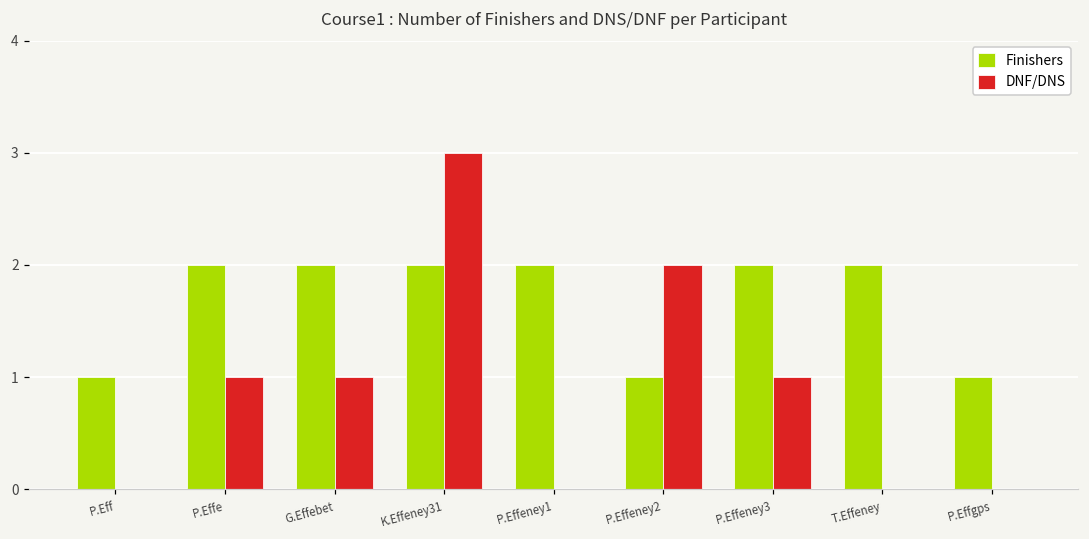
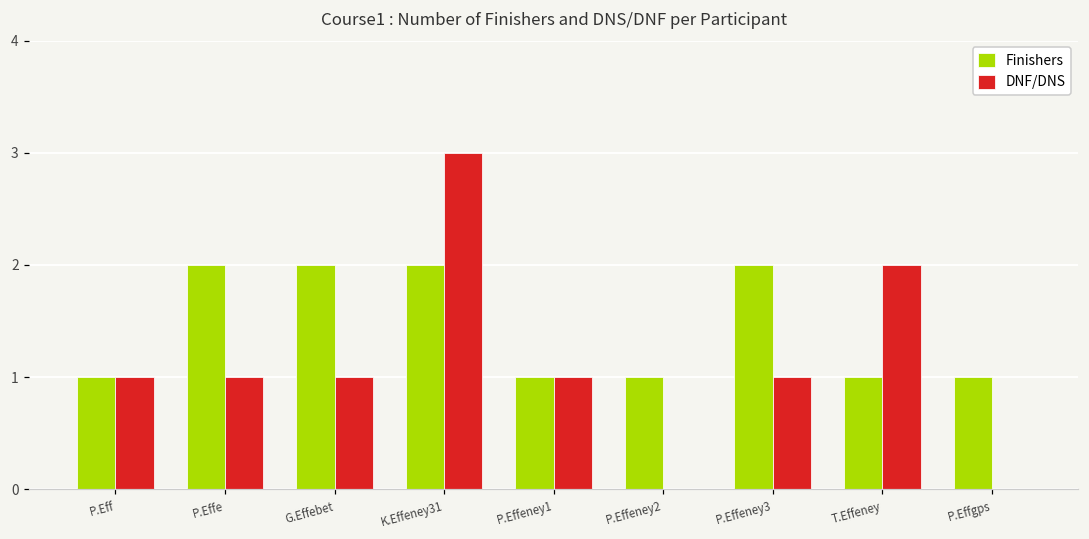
  {
    "Finishers": {
      "P.Eff": 1,
      "P.Effe": 2,
      "G.Effebet": 2,
      "K.Effeney31": 2,
-     "P.Effeney1": 2,
+     "P.Effeney1": 1,
      "P.Effeney2": 1,
      "P.Effeney3": 2,
-     "T.Effeney": 2,
+     "T.Effeney": 1,
      "P.Effgps": 1
    },
    "DNF/DNS": {
-     "P.Eff": 0,
+     "P.Eff": 1,
      "P.Effe": 1,
      "G.Effebet": 1,
      "K.Effeney31": 3,
-     "P.Effeney1": 0,
-     "P.Effeney2": 2,
+     "P.Effeney1": 1,
+     "P.Effeney2": 0,
      "P.Effeney3": 1,
-     "T.Effeney": 0,
+     "T.Effeney": 2,
      "P.Effgps": 0
    }
  }
